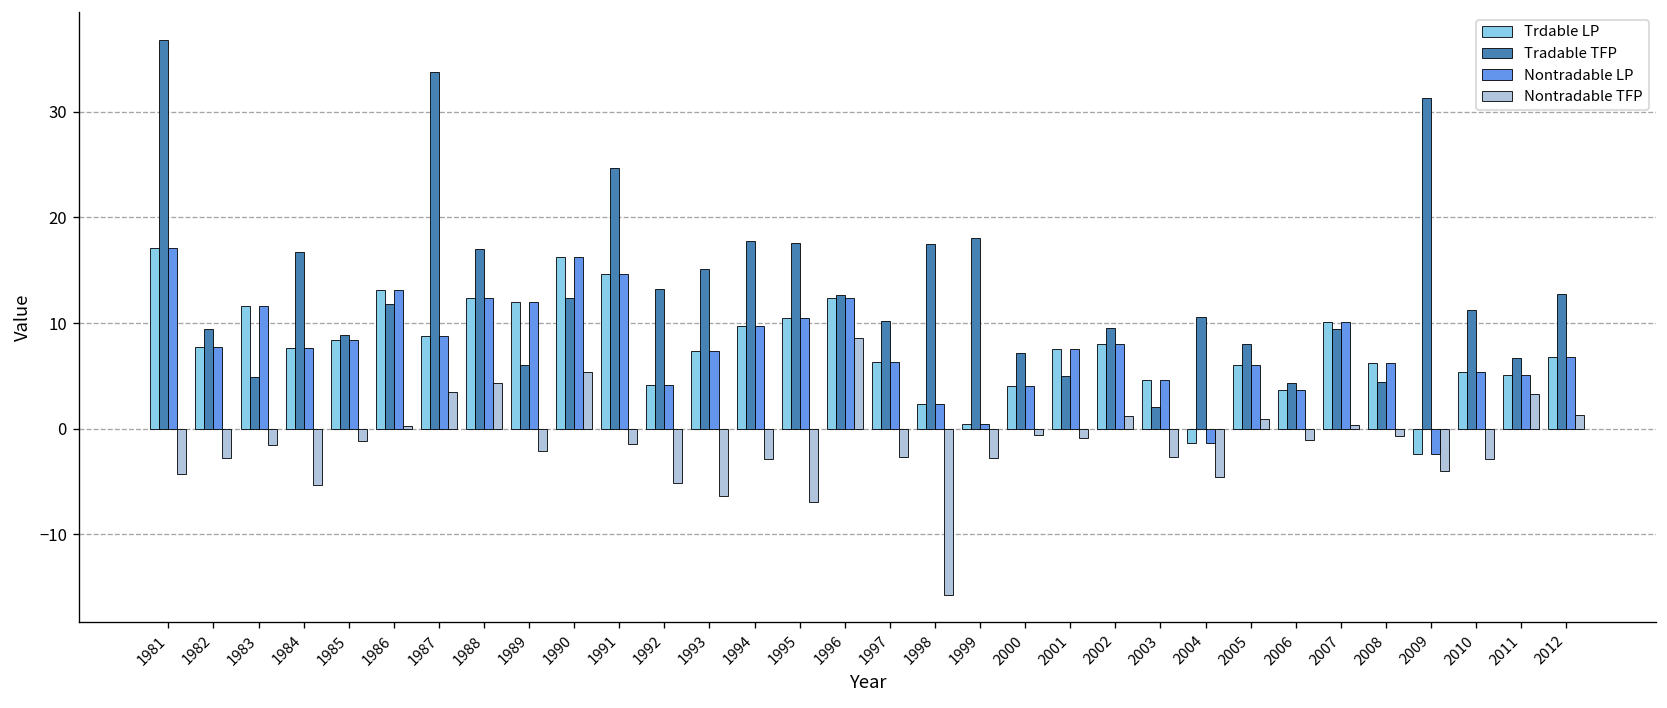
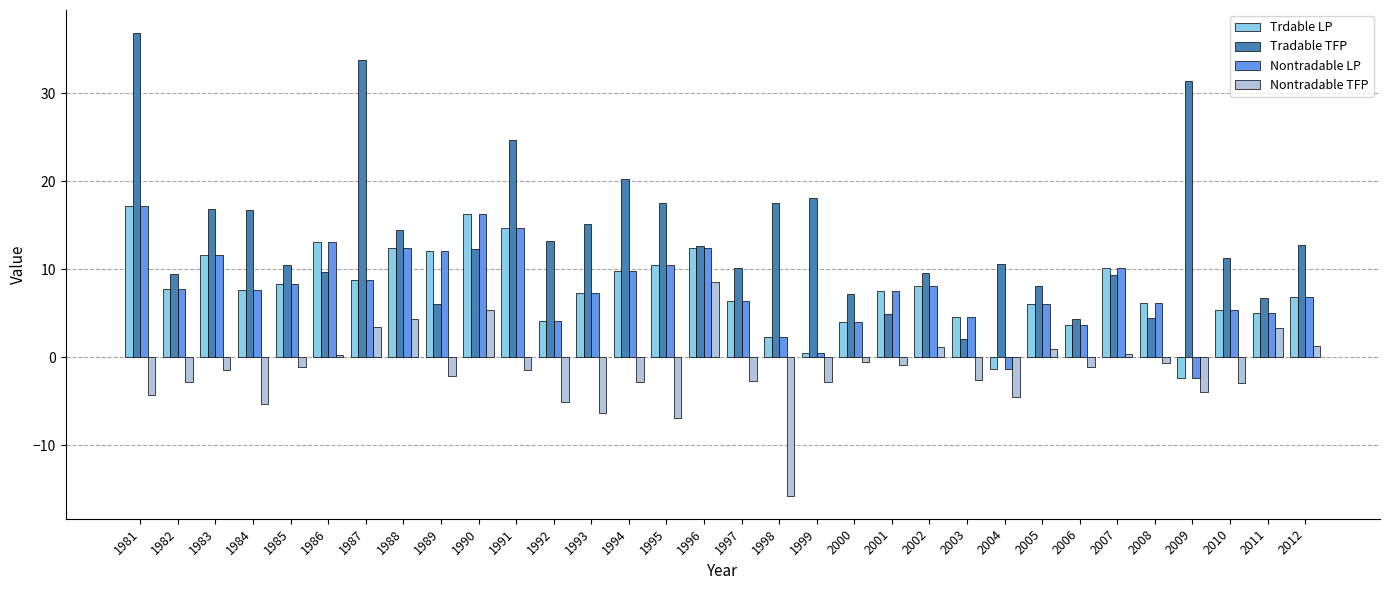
  {
    "Tradable TFP": {
      "1981": 37,
      "1982": 9,
-     "1983": 5,
+     "1983": 17,
      "1984": 17,
-     "1985": 9,
-     "1986": 12,
+     "1985": 10,
+     "1986": 10,
      "1987": 34,
-     "1988": 17,
+     "1988": 14,
      "1989": 6,
      "1990": 12,
      "1991": 25,
      "1992": 13,
      "1993": 15,
-     "1994": 18,
+     "1994": 20,
      "1995": 18,
      "1996": 13,
      "1997": 10,
      "1998": 17,
      "1999": 18,
      "2000": 7,
      "2001": 5,
      "2002": 10,
      "2003": 2,
      "2004": 11,
      "2005": 8,
      "2006": 4,
      "2007": 9,
      "2008": 4,
      "2009": 31,
      "2010": 11,
      "2011": 7,
      "2012": 13
    },
    "Nontradable LP": {
      "1981": 17,
      "1982": 8,
      "1983": 12,
      "1984": 8,
      "1985": 8,
      "1986": 13,
      "1987": 9,
      "1988": 12,
      "1989": 12,
      "1990": 16,
      "1991": 15,
      "1992": 4,
      "1993": 7,
      "1994": 10,
      "1995": 10,
      "1996": 12,
      "1997": 6,
      "1998": 2,
      "1999": 0,
      "2000": 4,
      "2001": 8,
      "2002": 8,
      "2003": 5,
      "2004": -1,
      "2005": 6,
      "2006": 4,
      "2007": 10,
      "2008": 6,
      "2009": -2,
      "2010": 5,
      "2011": 5,
      "2012": 7
    }
  }
